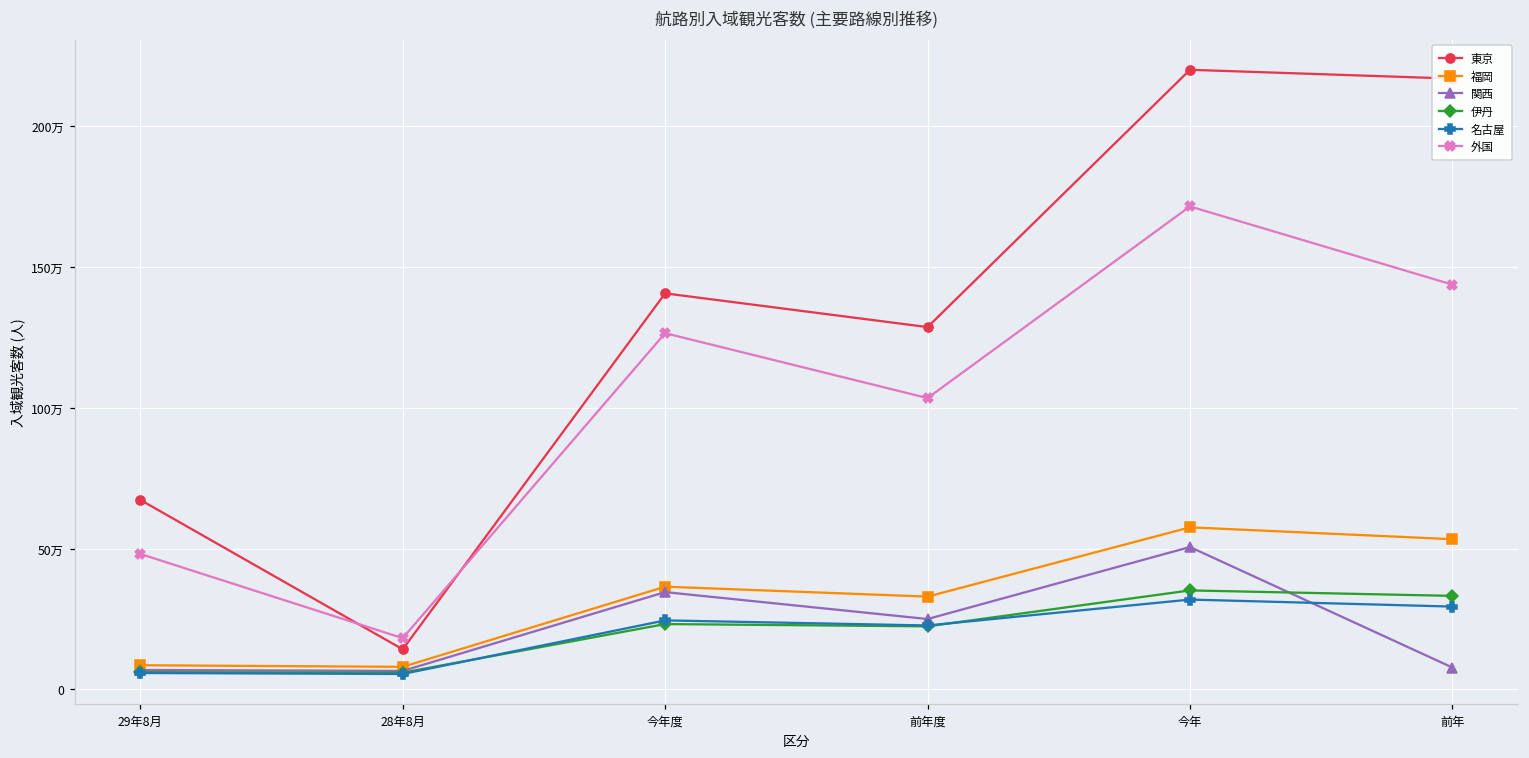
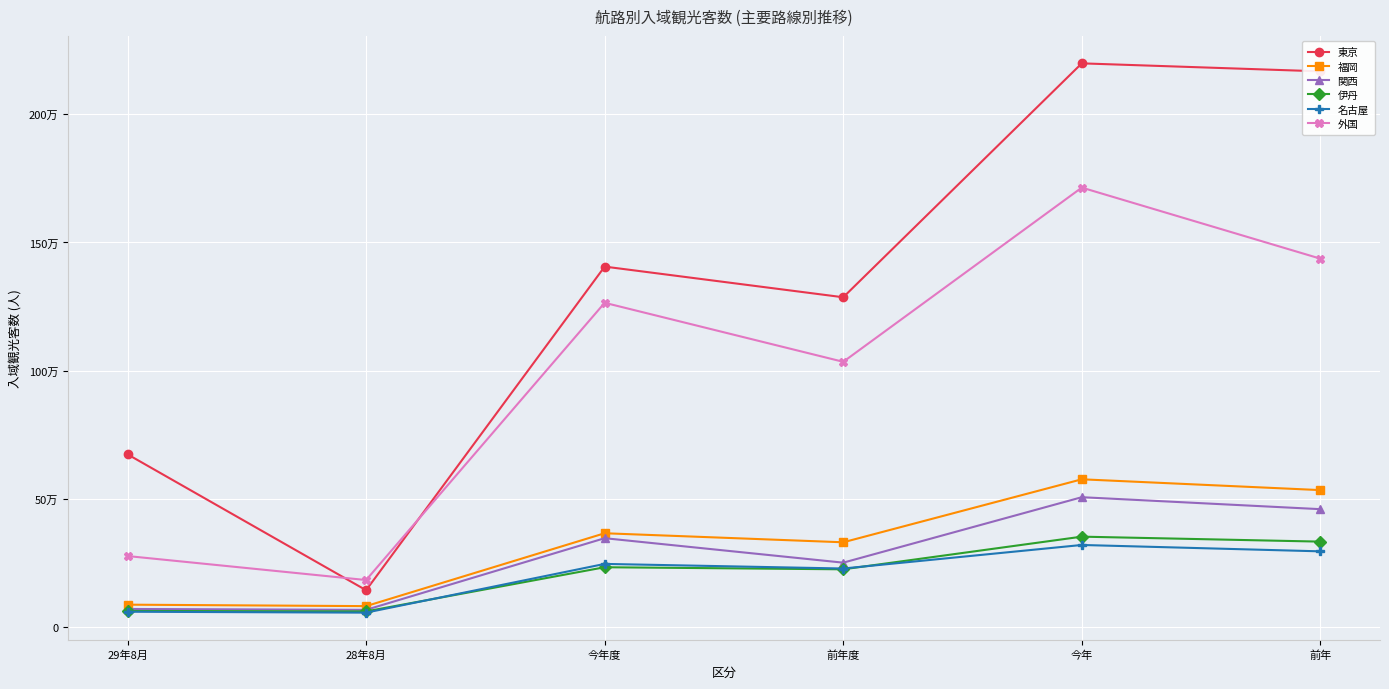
  {
    "東京": {
      "29年8月": "67万",
      "28年8月": "14万",
      "今年度": "141万",
      "前年度": "129万",
      "今年": "220万"
    },
    "福岡": {
      "29年8月": "9万",
      "28年8月": "8万",
      "今年度": "36万",
      "前年度": "33万",
      "今年": "58万",
      "前年": "53万"
    },
    "関西": {
      "今年度": "35万",
      "前年度": "25万",
      "今年": "51万",
-     "前年": "8万"
+     "前年": "46万"
    },
    "伊丹": {
      "今年度": "23万",
      "今年": "35万",
      "前年": "33万"
    },
    "名古屋": {
      "今年度": "25万",
      "今年": "32万",
      "前年": "29万"
    },
    "外国": {
-     "29年8月": "48万",
+     "29年8月": "28万",
      "28年8月": "18万",
      "今年度": "126万",
      "前年度": "103万",
      "今年": "171万",
      "前年": "144万"
    }
  }
